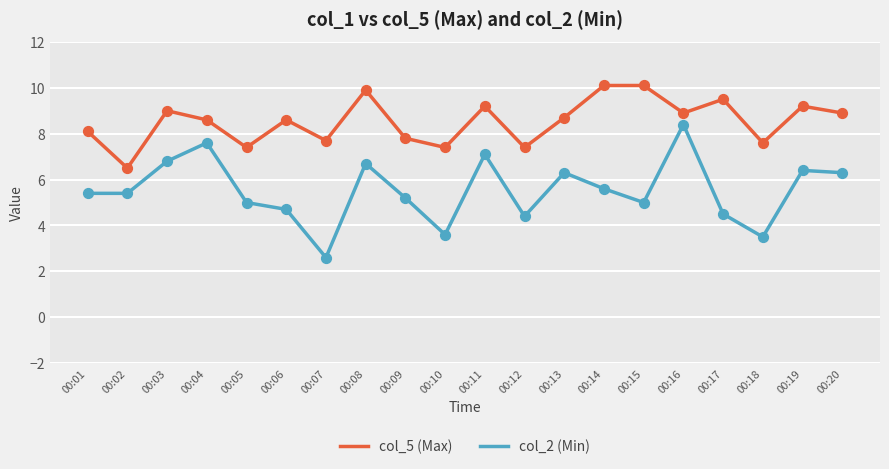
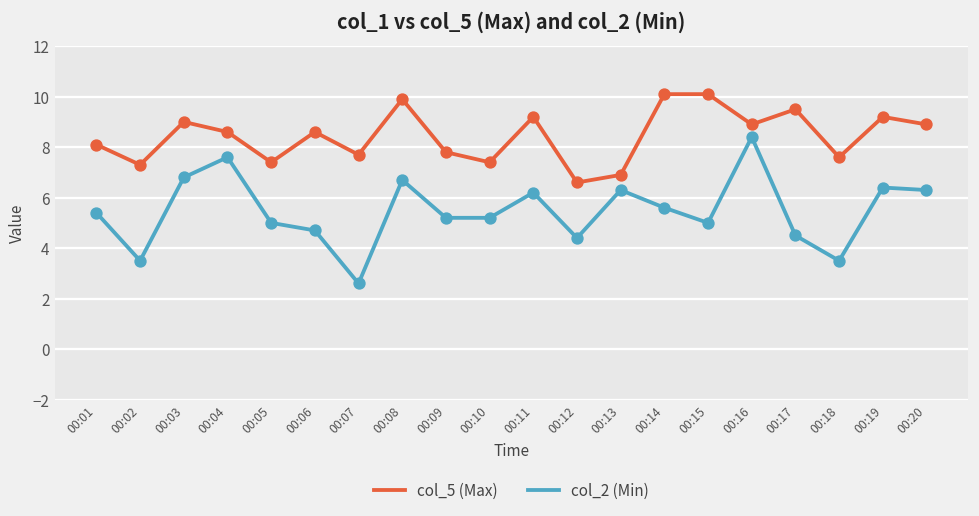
  {
    "col_5 (Max)": {
      "00:01": 8.1,
-     "00:02": 6.5,
+     "00:02": 7.3,
      "00:03": 9.0,
      "00:04": 8.6,
      "00:05": 7.4,
      "00:06": 8.6,
      "00:07": 7.7,
      "00:08": 9.9,
      "00:09": 7.8,
      "00:10": 7.4,
      "00:11": 9.2,
-     "00:12": 7.4,
-     "00:13": 8.7,
+     "00:12": 6.6,
+     "00:13": 6.9,
      "00:14": 10.1,
      "00:15": 10.1,
      "00:16": 8.9,
      "00:17": 9.5,
      "00:18": 7.6,
      "00:19": 9.2,
      "00:20": 8.9
    },
    "col_2 (Min)": {
      "00:01": 5.4,
-     "00:02": 5.4,
+     "00:02": 3.5,
      "00:03": 6.8,
      "00:04": 7.6,
      "00:05": 5.0,
      "00:06": 4.7,
      "00:07": 2.6,
      "00:08": 6.7,
      "00:09": 5.2,
-     "00:10": 3.6,
-     "00:11": 7.1,
+     "00:10": 5.2,
+     "00:11": 6.2,
      "00:12": 4.4,
      "00:13": 6.3,
      "00:14": 5.6,
      "00:15": 5.0,
      "00:16": 8.4,
      "00:17": 4.5,
      "00:18": 3.5,
      "00:19": 6.4,
      "00:20": 6.3
    }
  }
